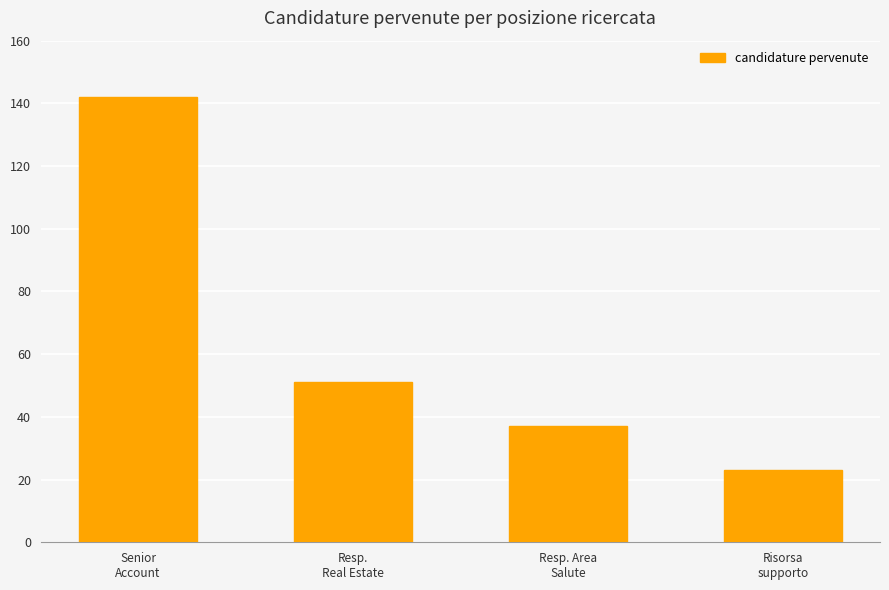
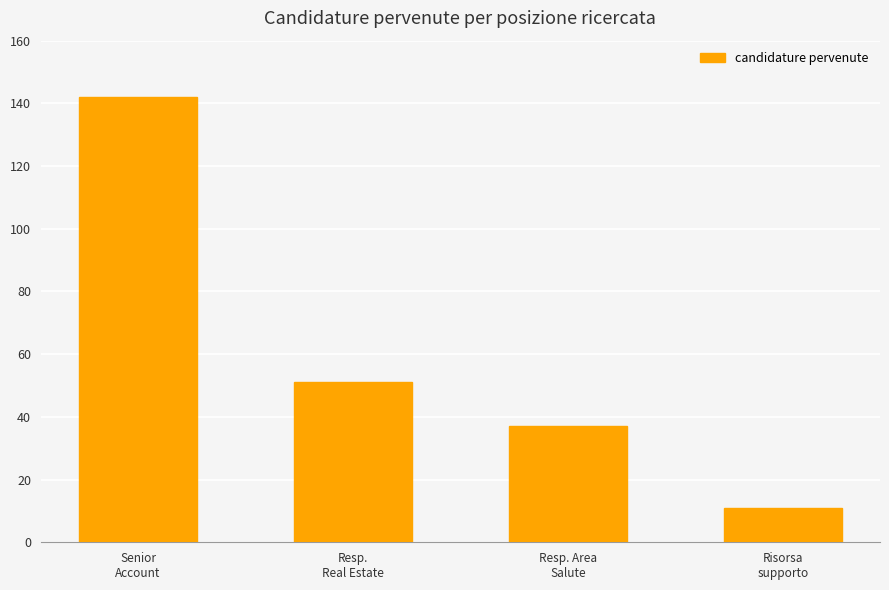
  {
    "Senior Account": 142,
    "Resp. Real Estate": 51,
    "Resp. Area Salute": 37,
-   "Risorsa supporto": 23
+   "Risorsa supporto": 11
  }
